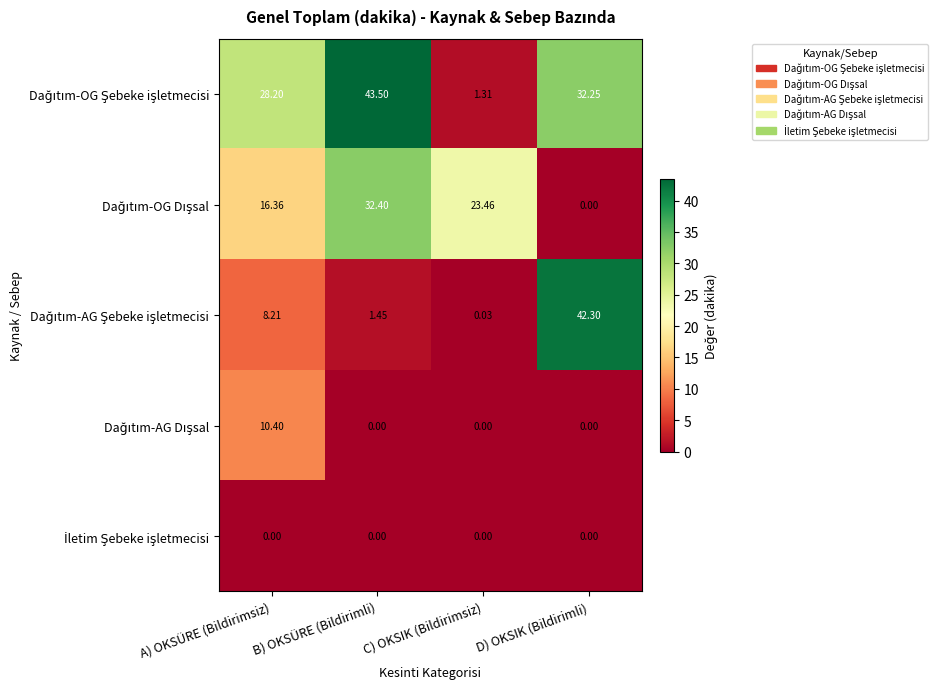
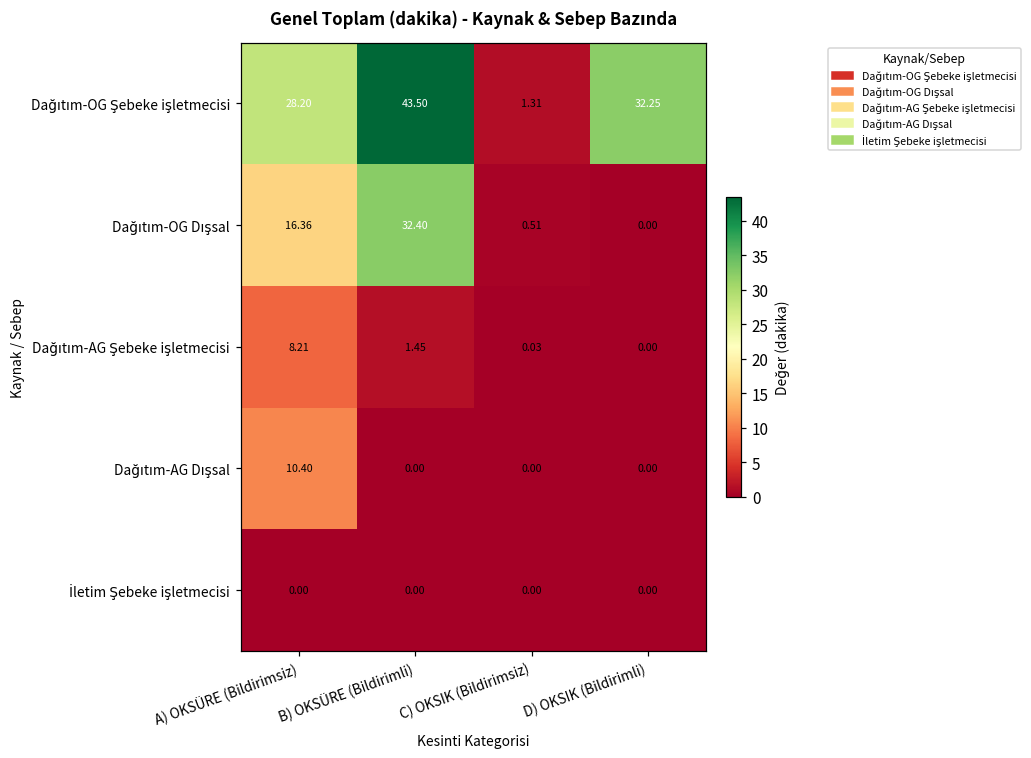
  {
    "Dağıtım-OG Şebeke işletmecisi": {
      "A) OKSÜRE (Bildirimsiz)": 28.20,
      "B) OKSÜRE (Bildirimli)": 43.50,
      "C) OKSIK (Bildirimsiz)": 1.31,
      "D) OKSIK (Bildirimli)": 32.25
    },
    "Dağıtım-OG Dışsal": {
      "A) OKSÜRE (Bildirimsiz)": 16.36,
      "B) OKSÜRE (Bildirimli)": 32.40,
-     "C) OKSIK (Bildirimsiz)": 23.46,
+     "C) OKSIK (Bildirimsiz)": 0.51,
      "D) OKSIK (Bildirimli)": 0.00
    },
    "Dağıtım-AG Şebeke işletmecisi": {
      "A) OKSÜRE (Bildirimsiz)": 8.21,
      "B) OKSÜRE (Bildirimli)": 1.45,
      "C) OKSIK (Bildirimsiz)": 0.03,
-     "D) OKSIK (Bildirimli)": 42.30
+     "D) OKSIK (Bildirimli)": 0.00
    },
    "Dağıtım-AG Dışsal": {
      "A) OKSÜRE (Bildirimsiz)": 10.40,
      "B) OKSÜRE (Bildirimli)": 0.00,
      "C) OKSIK (Bildirimsiz)": 0.00,
      "D) OKSIK (Bildirimli)": 0.00
    },
    "İletim Şebeke işletmecisi": {
      "A) OKSÜRE (Bildirimsiz)": 0.00,
      "B) OKSÜRE (Bildirimli)": 0.00,
      "C) OKSIK (Bildirimsiz)": 0.00,
      "D) OKSIK (Bildirimli)": 0.00
    }
  }
